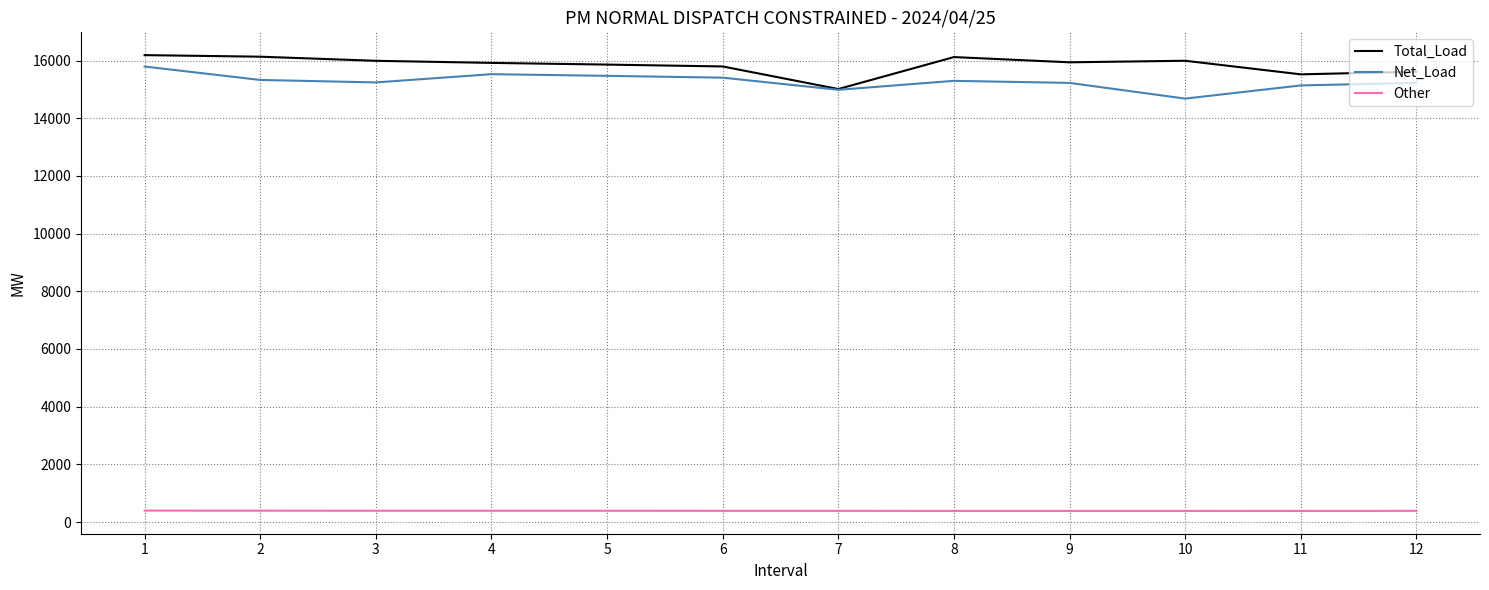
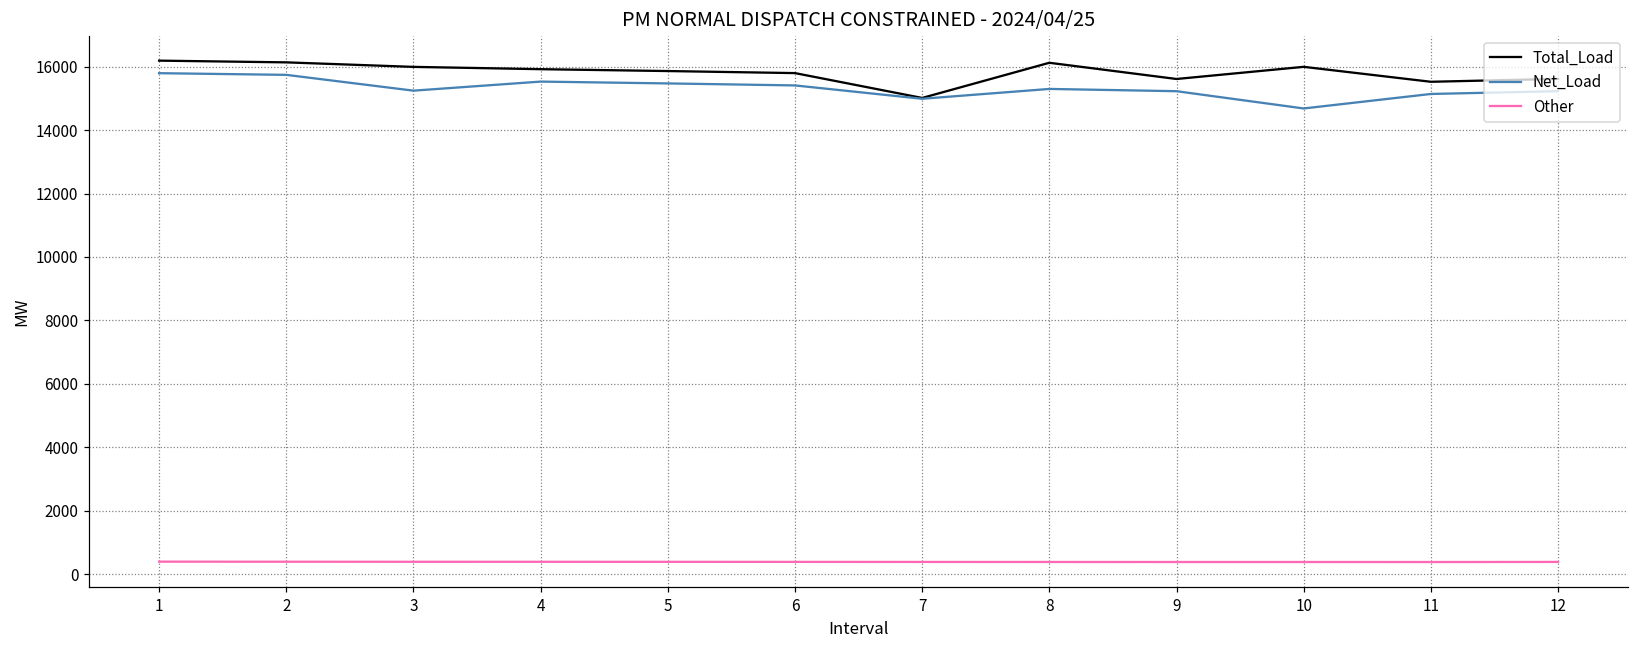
  {
    "Total_Load": {
      "1": 16200,
      "2": 16100,
      "3": 16000,
      "4": 15900,
      "5": 15900,
      "6": 15800,
      "8": 16100,
-     "9": 15900,
+     "9": 15600,
      "10": 16000,
      "11": 15500
    },
    "Net_Load": {
      "1": 15800,
-     "2": 15300,
+     "2": 15700,
      "3": 15200,
      "4": 15500,
      "5": 15500,
      "6": 15400,
      "8": 15300,
      "9": 15200,
      "10": 14700,
      "11": 15100
    },
    "Other": {
      "1": 400,
      "2": 400,
      "3": 400,
      "4": 400,
      "5": 400,
      "6": 400,
      "7": 400,
      "8": 400,
      "9": 400,
      "10": 400,
      "11": 400,
      "12": 400
    }
  }
